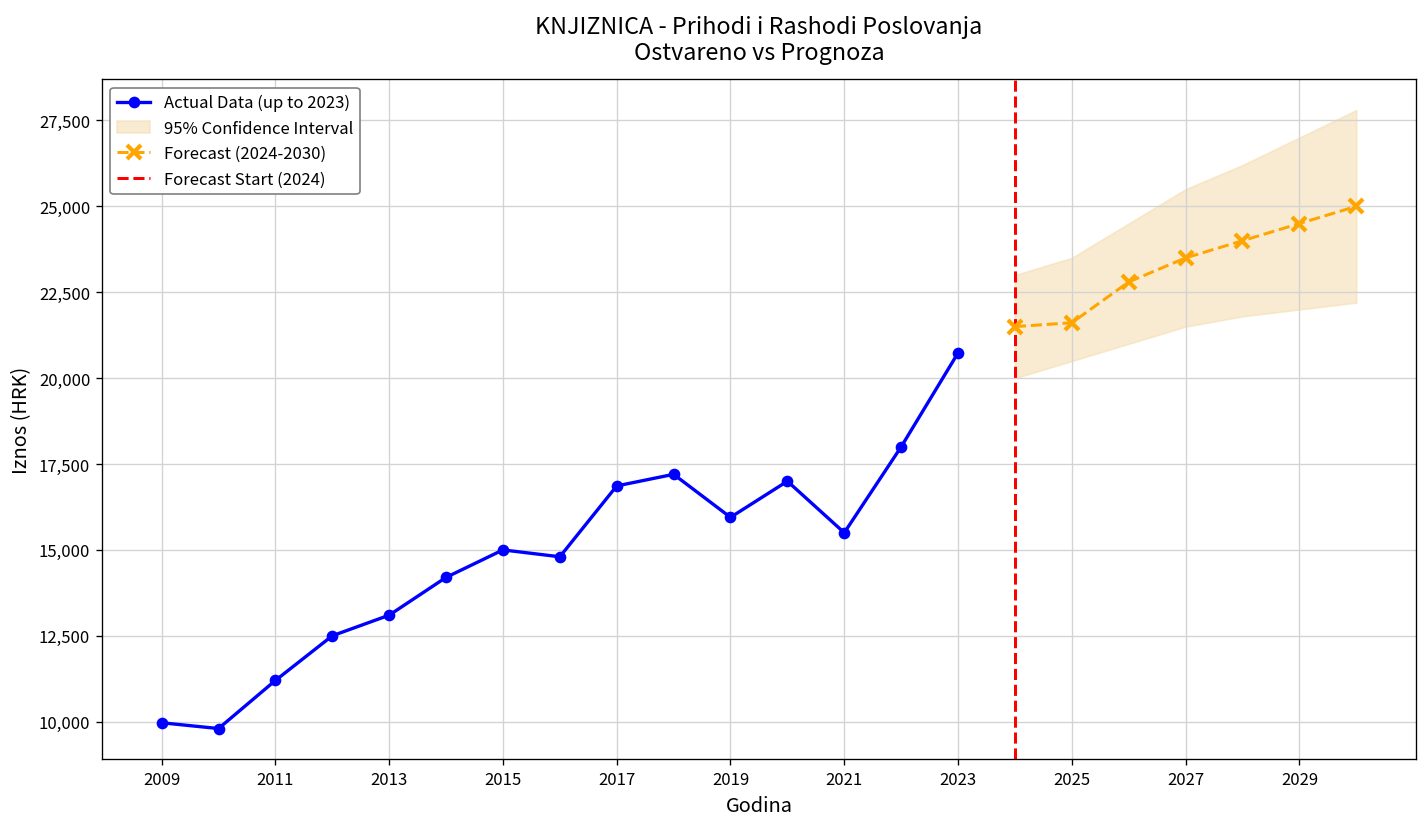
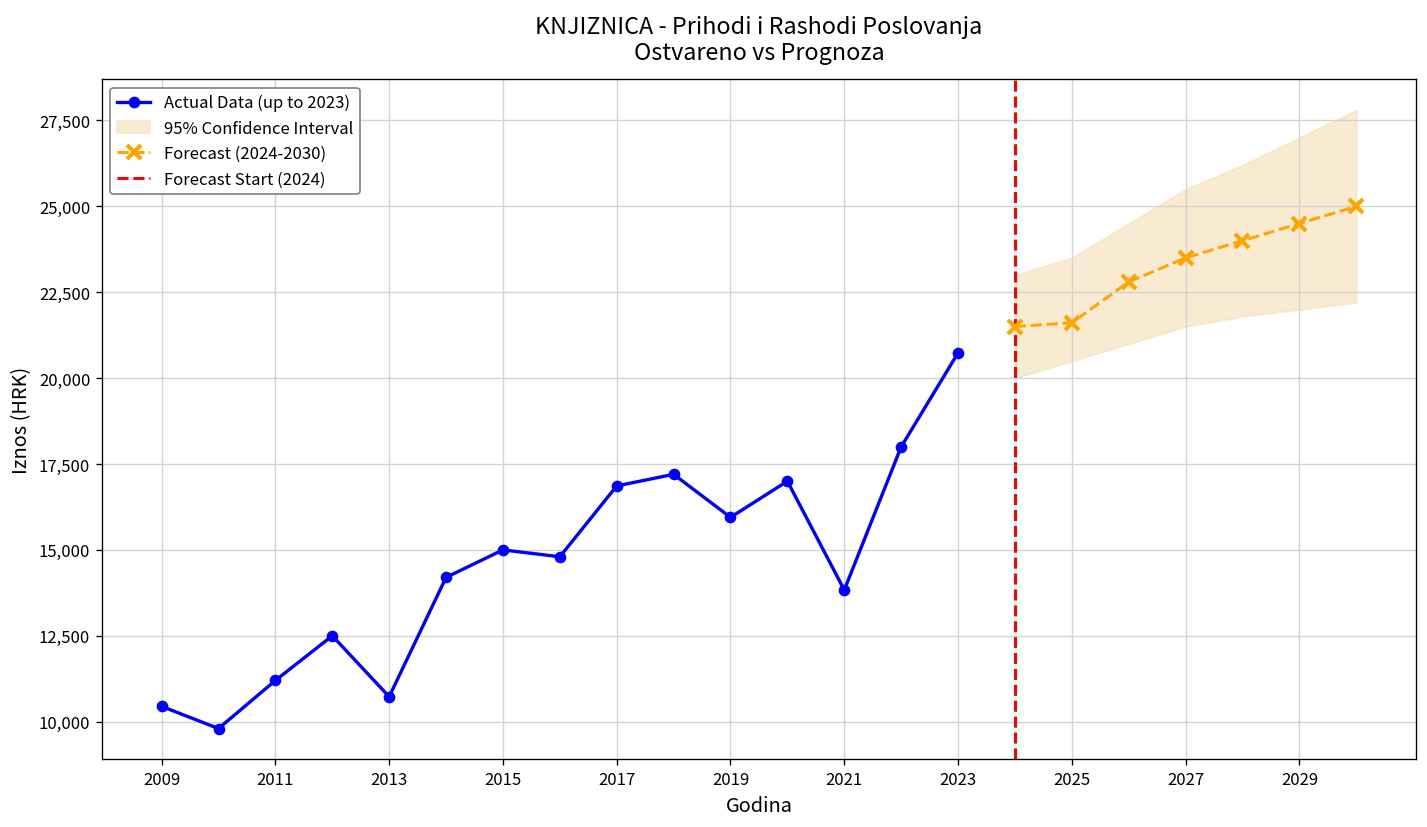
  {
    "Actual Data (up to 2023)": {
-     "2009": "10,000",
+     "2009": "10,400",
      "2011": "11,200",
-     "2013": "13,100",
+     "2013": "10,700",
      "2015": "15,000",
      "2017": "16,900",
      "2019": "15,900",
-     "2021": "15,500",
+     "2021": "13,800",
      "2023": "20,700"
    },
    "Forecast (2024-2030)": {
      "2025": "21,600",
      "2027": "23,500",
      "2029": "24,500"
    }
  }
